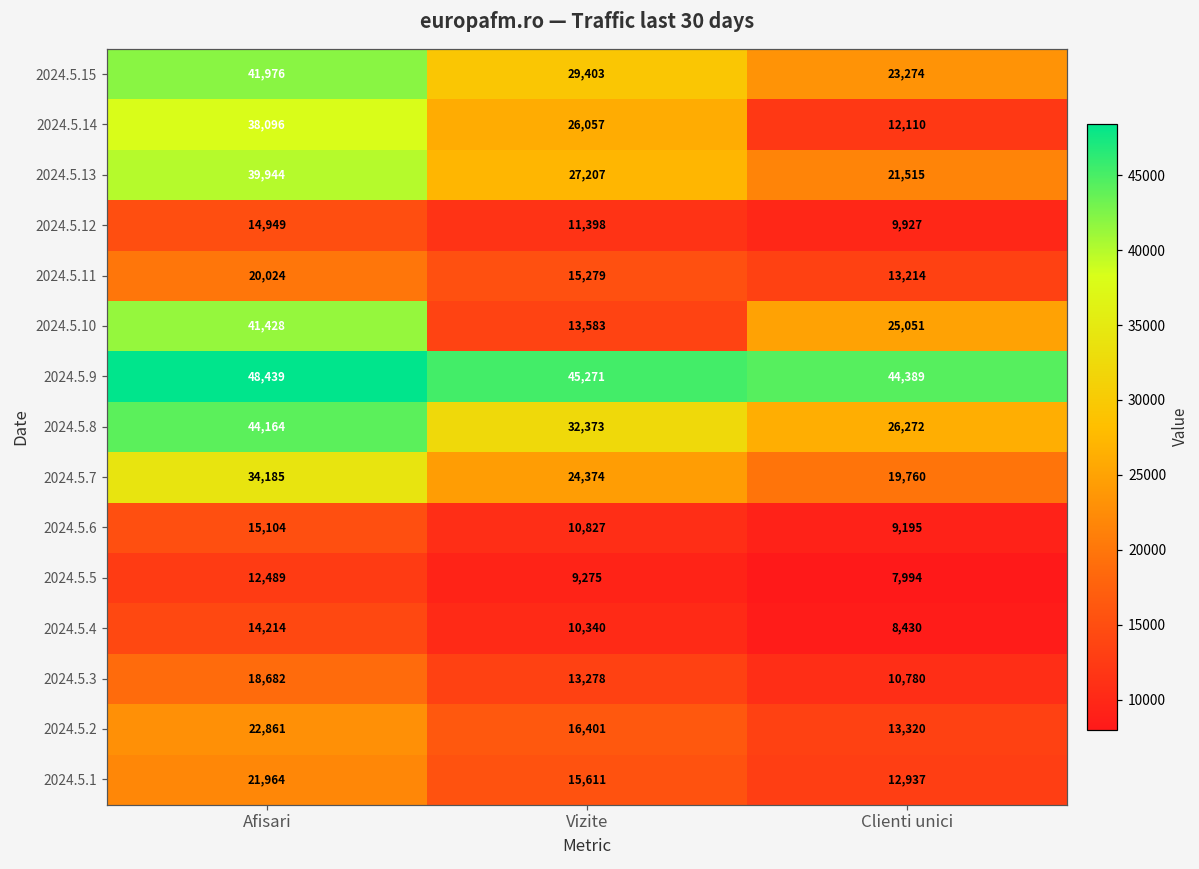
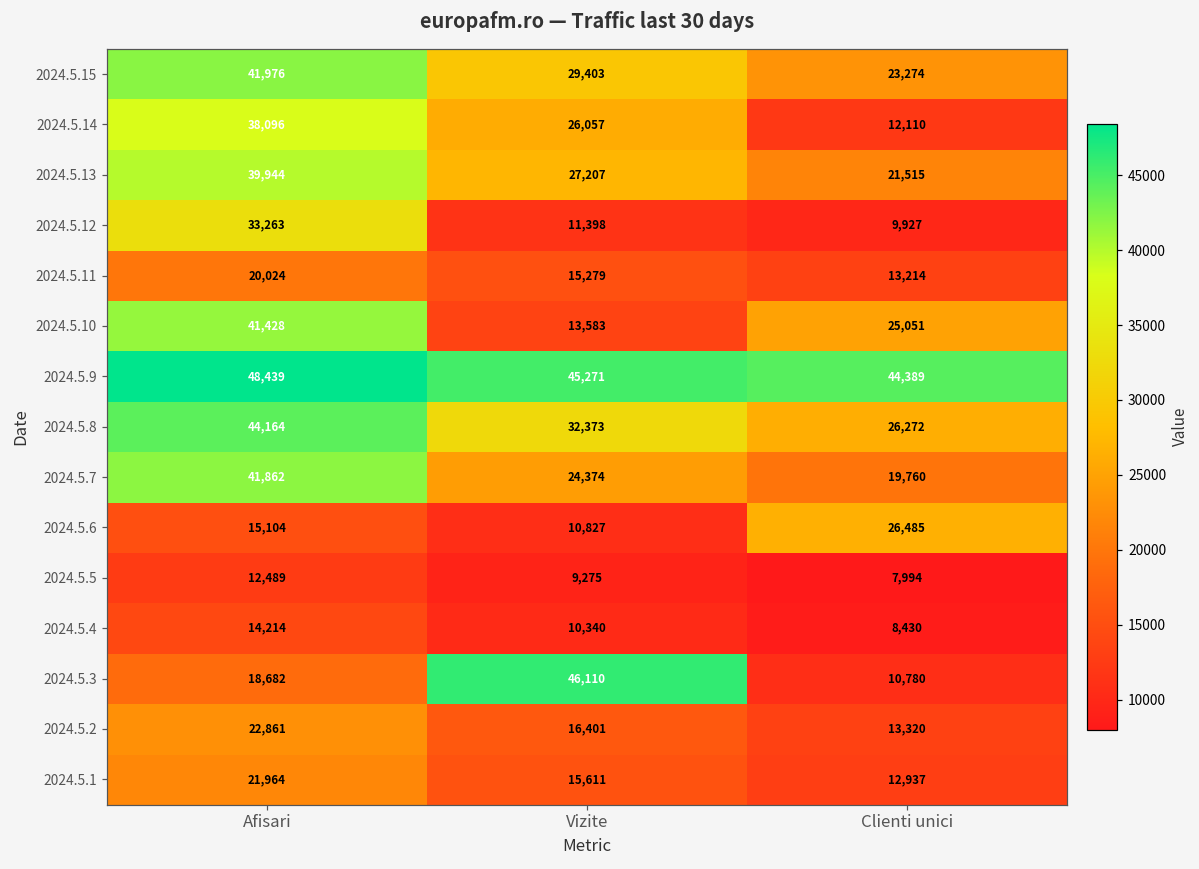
  {
    "2024.5.15": {
      "Afisari": "41,976",
      "Vizite": "29,403",
      "Clienti unici": "23,274"
    },
    "2024.5.14": {
      "Afisari": "38,096",
      "Vizite": "26,057",
      "Clienti unici": "12,110"
    },
    "2024.5.13": {
      "Afisari": "39,944",
      "Vizite": "27,207",
      "Clienti unici": "21,515"
    },
    "2024.5.12": {
-     "Afisari": "14,949",
+     "Afisari": "33,263",
      "Vizite": "11,398",
      "Clienti unici": "9,927"
    },
    "2024.5.11": {
      "Afisari": "20,024",
      "Vizite": "15,279",
      "Clienti unici": "13,214"
    },
    "2024.5.10": {
      "Afisari": "41,428",
      "Vizite": "13,583",
      "Clienti unici": "25,051"
    },
    "2024.5.9": {
      "Afisari": "48,439",
      "Vizite": "45,271",
      "Clienti unici": "44,389"
    },
    "2024.5.8": {
      "Afisari": "44,164",
      "Vizite": "32,373",
      "Clienti unici": "26,272"
    },
    "2024.5.7": {
-     "Afisari": "34,185",
+     "Afisari": "41,862",
      "Vizite": "24,374",
      "Clienti unici": "19,760"
    },
    "2024.5.6": {
      "Afisari": "15,104",
      "Vizite": "10,827",
-     "Clienti unici": "9,195"
+     "Clienti unici": "26,485"
    },
    "2024.5.5": {
      "Afisari": "12,489",
      "Vizite": "9,275",
      "Clienti unici": "7,994"
    },
    "2024.5.4": {
      "Afisari": "14,214",
      "Vizite": "10,340",
      "Clienti unici": "8,430"
    },
    "2024.5.3": {
      "Afisari": "18,682",
-     "Vizite": "13,278",
+     "Vizite": "46,110",
      "Clienti unici": "10,780"
    },
    "2024.5.2": {
      "Afisari": "22,861",
      "Vizite": "16,401",
      "Clienti unici": "13,320"
    },
    "2024.5.1": {
      "Afisari": "21,964",
      "Vizite": "15,611",
      "Clienti unici": "12,937"
    }
  }
